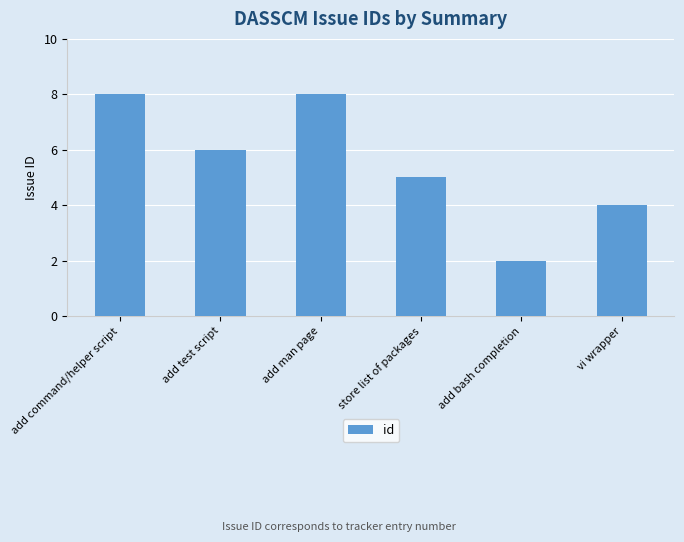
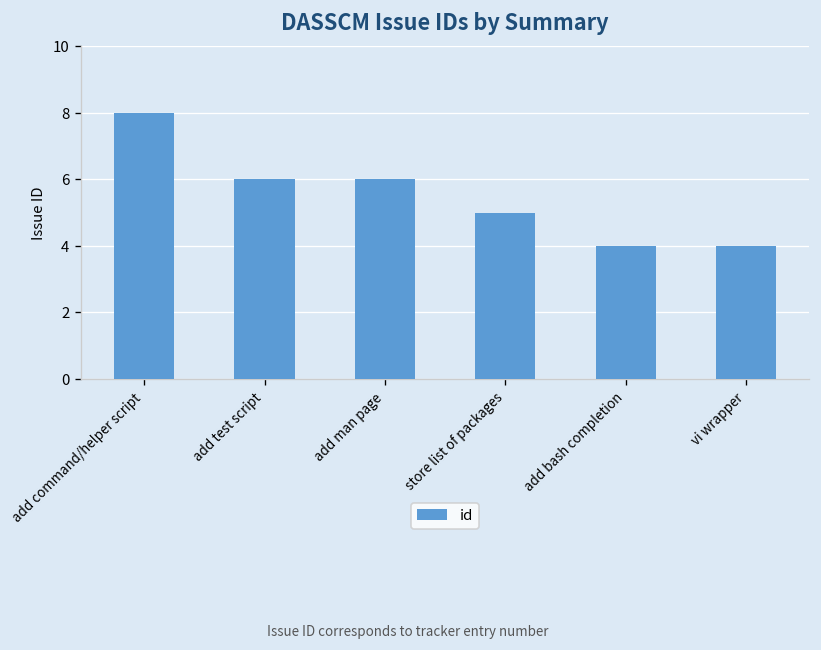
  {
    "add command/helper script": 8,
    "add test script": 6,
-   "add man page": 8,
+   "add man page": 6,
    "store list of packages": 5,
-   "add bash completion": 2,
+   "add bash completion": 4,
    "vi wrapper": 4
  }
